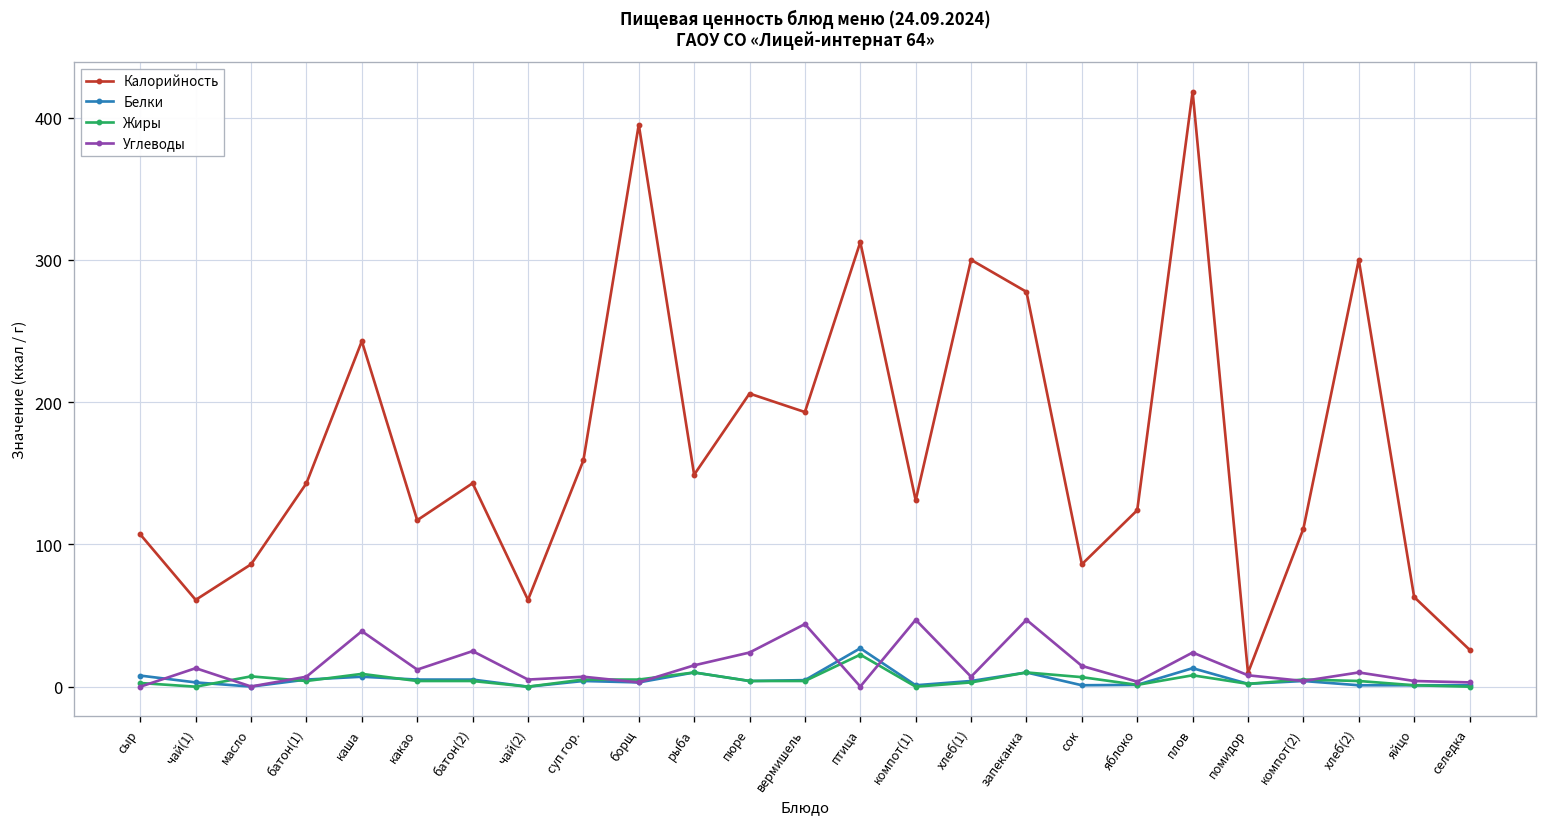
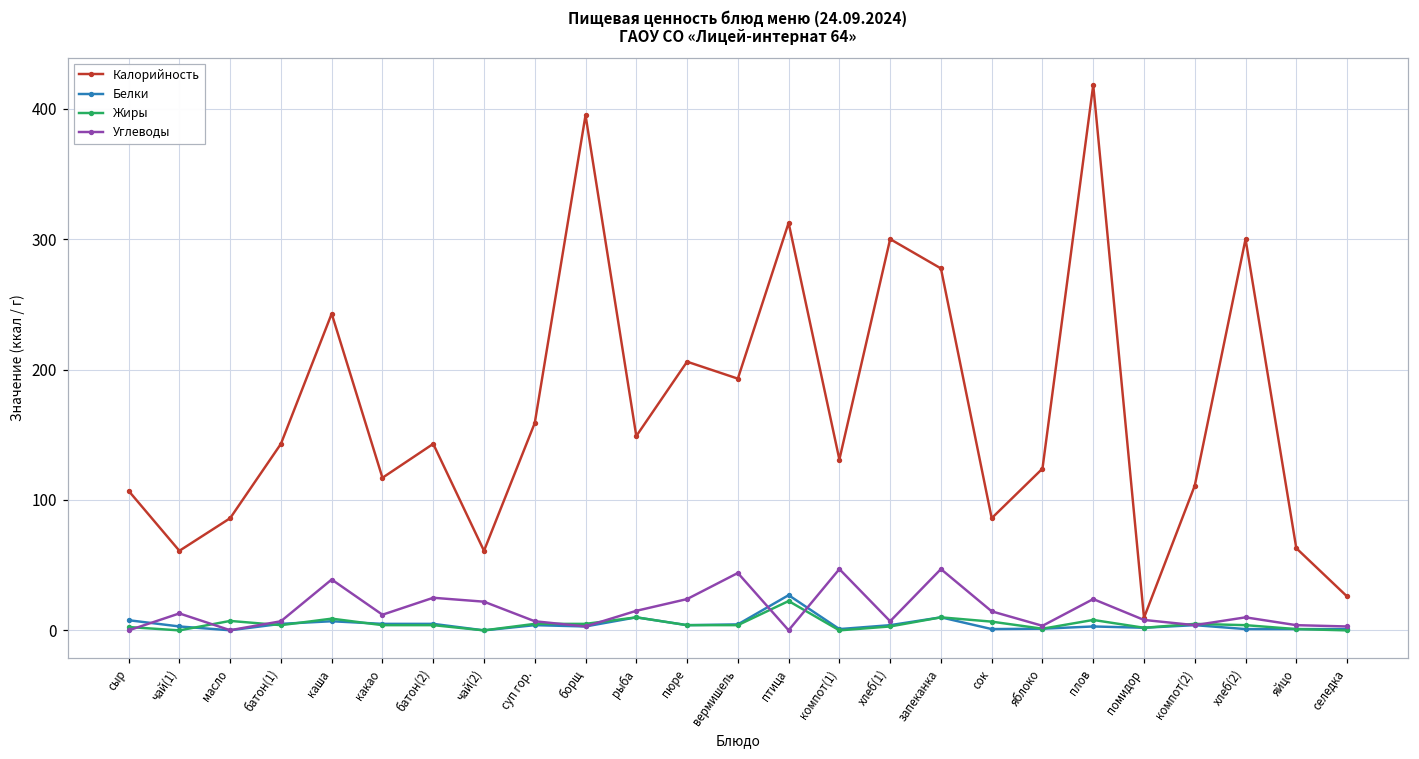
  {
    "Калорийность": {
      "сыр": 107,
      "чай(1)": 61,
      "масло": 86,
      "батон(1)": 143,
      "каша": 243,
      "какао": 117,
      "батон(2)": 143,
      "чай(2)": 61,
      "суп гор.": 159,
      "борщ": 395,
      "рыба": 149,
      "пюре": 206,
      "вермишель": 193,
      "птица": 312,
      "компот(1)": 131,
      "хлеб(1)": 300,
      "запеканка": 278,
      "сок": 86,
      "яблоко": 124,
      "плов": 418,
      "компот(2)": 111,
      "хлеб(2)": 300,
      "яйцо": 63,
      "селедка": 26
    },
    "Белки": {
      "сыр": 8,
      "чай(1)": 3,
      "птица": 27,
      "сок": 1,
-     "плов": 13,
+     "плов": 3,
      "хлеб(2)": 1
    },
    "Жиры": {
      "сыр": 3,
      "чай(1)": 0,
      "масло": 7,
      "птица": 23,
      "сок": 7,
      "плов": 8,
      "хлеб(2)": 4
    },
    "Углеводы": {
      "сыр": 0,
      "чай(1)": 13,
      "каша": 39,
      "какао": 12,
      "батон(2)": 25,
-     "чай(2)": 5,
+     "чай(2)": 22,
      "рыба": 15,
      "пюре": 24,
      "вермишель": 44,
      "птица": 0,
      "компот(1)": 47,
      "хлеб(1)": 7,
      "запеканка": 47,
      "сок": 15,
      "яблоко": 4,
      "плов": 24,
      "хлеб(2)": 10,
      "яйцо": 4
    }
  }
